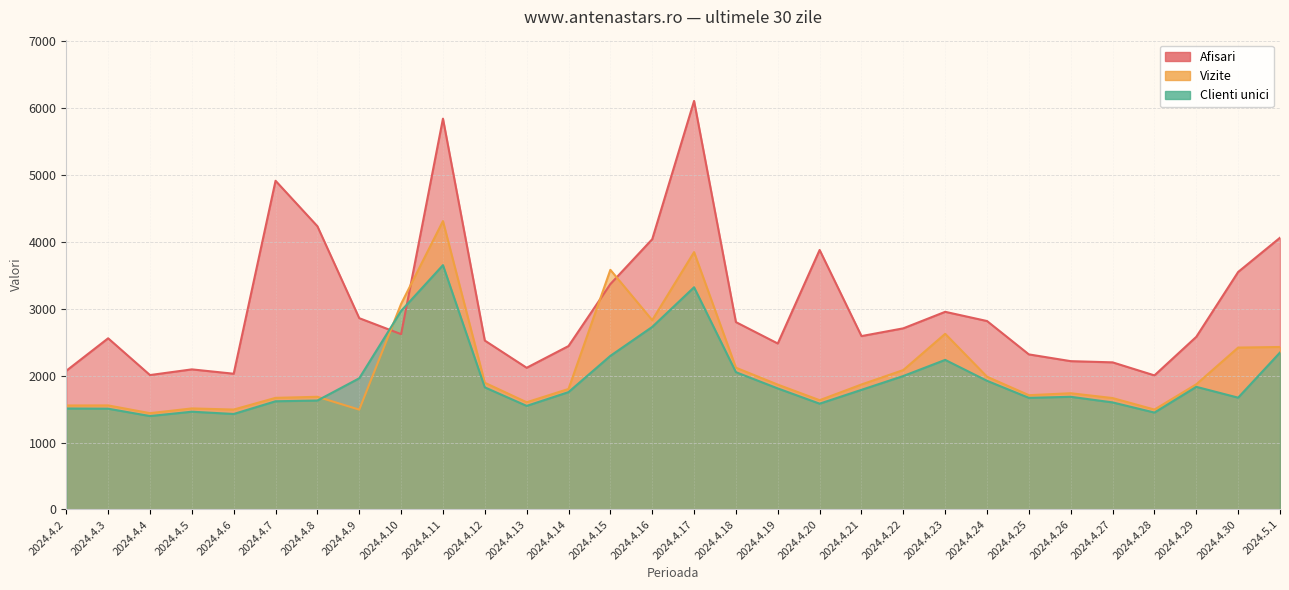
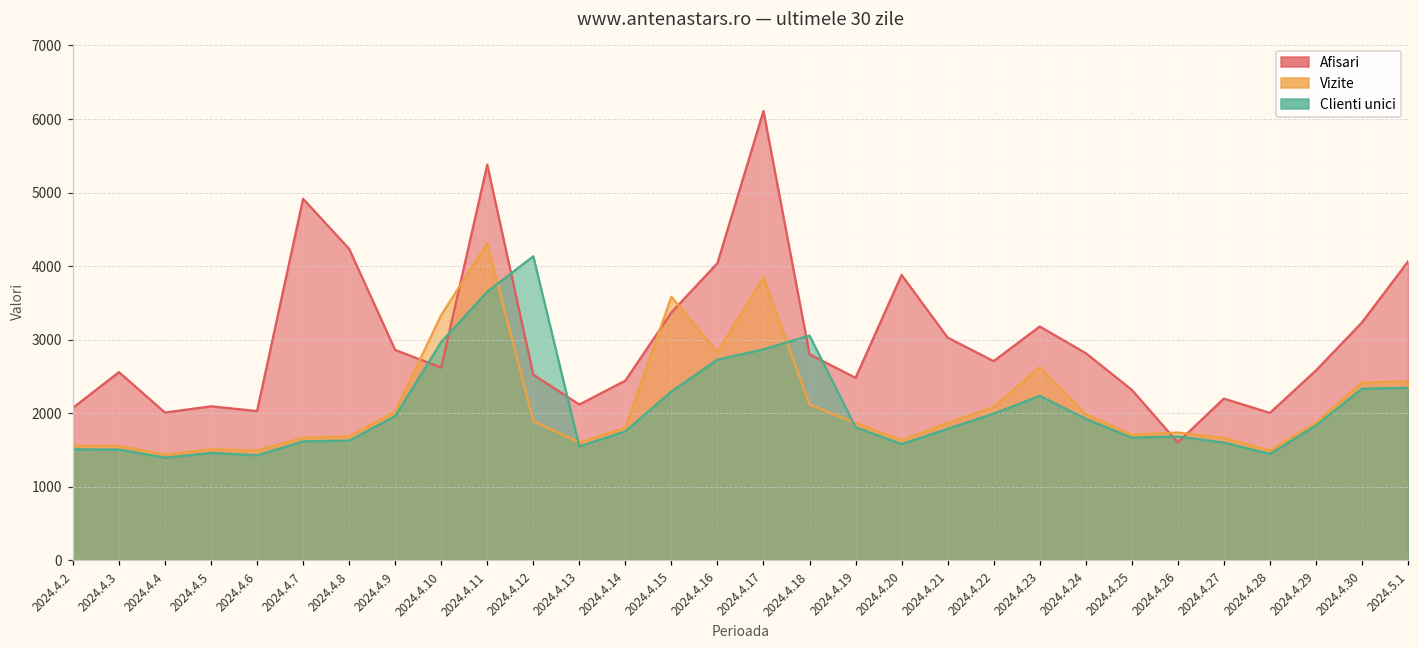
  {
    "Afisari": {
      "2024.4.2": 2100,
      "2024.4.3": 2600,
      "2024.4.4": 2000,
      "2024.4.5": 2100,
      "2024.4.6": 2000,
      "2024.4.7": 4900,
      "2024.4.8": 4200,
      "2024.4.9": 2900,
      "2024.4.10": 2600,
-     "2024.4.11": 5800,
+     "2024.4.11": 5400,
      "2024.4.12": 2500,
      "2024.4.13": 2100,
      "2024.4.14": 2400,
      "2024.4.15": 3400,
      "2024.4.16": 4000,
      "2024.4.17": 6100,
      "2024.4.18": 2800,
      "2024.4.19": 2500,
      "2024.4.20": 3900,
-     "2024.4.21": 2600,
+     "2024.4.21": 3000,
      "2024.4.22": 2700,
-     "2024.4.23": 3000,
+     "2024.4.23": 3200,
      "2024.4.24": 2800,
      "2024.4.25": 2300,
-     "2024.4.26": 2200,
+     "2024.4.26": 1600,
      "2024.4.27": 2200,
      "2024.4.28": 2000,
      "2024.4.29": 2600,
-     "2024.4.30": 3600,
+     "2024.4.30": 3200,
      "2024.5.1": 4100
    },
    "Vizite": {
      "2024.4.2": 1600,
      "2024.4.3": 1600,
      "2024.4.4": 1400,
      "2024.4.5": 1500,
      "2024.4.6": 1500,
      "2024.4.7": 1700,
      "2024.4.8": 1700,
-     "2024.4.9": 1500,
-     "2024.4.10": 3100,
+     "2024.4.9": 2000,
+     "2024.4.10": 3300,
      "2024.4.11": 4300,
      "2024.4.12": 1900,
      "2024.4.13": 1600,
      "2024.4.14": 1800,
      "2024.4.15": 3600,
      "2024.4.16": 2800,
      "2024.4.17": 3800,
      "2024.4.18": 2100,
      "2024.4.19": 1900,
      "2024.4.20": 1600,
      "2024.4.21": 1900,
      "2024.4.22": 2100,
      "2024.4.23": 2600,
      "2024.4.24": 2000,
      "2024.4.25": 1700,
      "2024.4.26": 1700,
      "2024.4.27": 1700,
      "2024.4.28": 1500,
      "2024.4.30": 2400,
      "2024.5.1": 2400
    },
    "Clienti unici": {
      "2024.4.2": 1500,
      "2024.4.3": 1500,
      "2024.4.4": 1400,
      "2024.4.5": 1500,
      "2024.4.6": 1400,
      "2024.4.7": 1600,
      "2024.4.8": 1600,
      "2024.4.9": 2000,
      "2024.4.10": 3000,
      "2024.4.11": 3700,
-     "2024.4.12": 1800,
+     "2024.4.12": 4100,
      "2024.4.13": 1500,
      "2024.4.14": 1800,
      "2024.4.15": 2300,
      "2024.4.16": 2700,
-     "2024.4.17": 3300,
-     "2024.4.18": 2100,
+     "2024.4.17": 2900,
+     "2024.4.18": 3100,
      "2024.4.19": 1800,
      "2024.4.20": 1600,
      "2024.4.21": 1800,
      "2024.4.22": 2000,
      "2024.4.23": 2200,
      "2024.4.24": 1900,
      "2024.4.25": 1700,
      "2024.4.26": 1700,
      "2024.4.27": 1600,
      "2024.4.28": 1400,
-     "2024.4.30": 1700,
+     "2024.4.30": 2300,
      "2024.5.1": 2300
    }
  }
